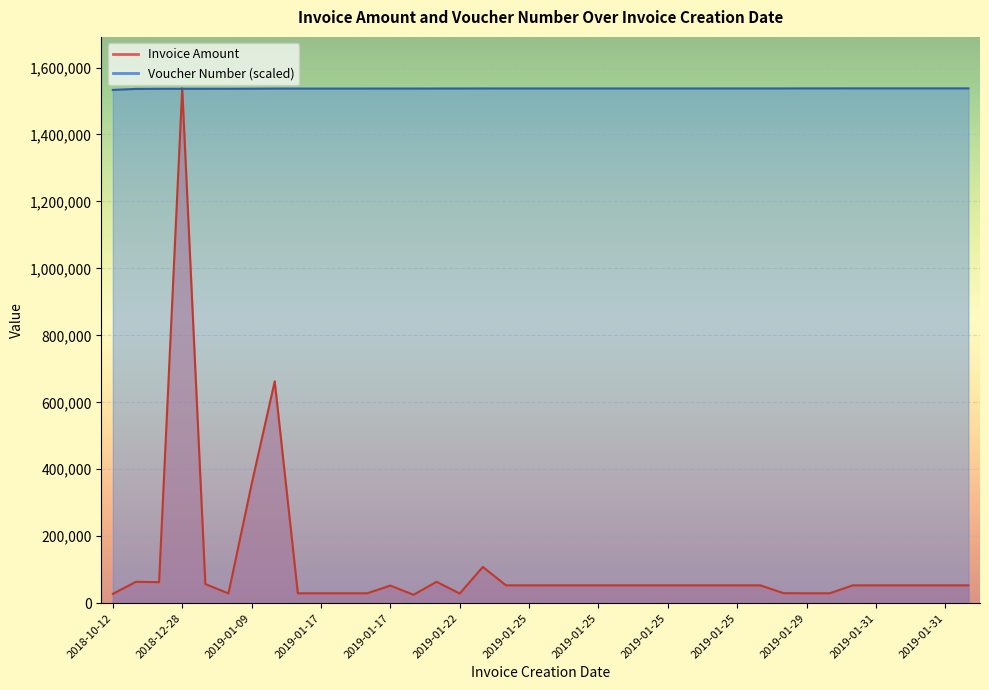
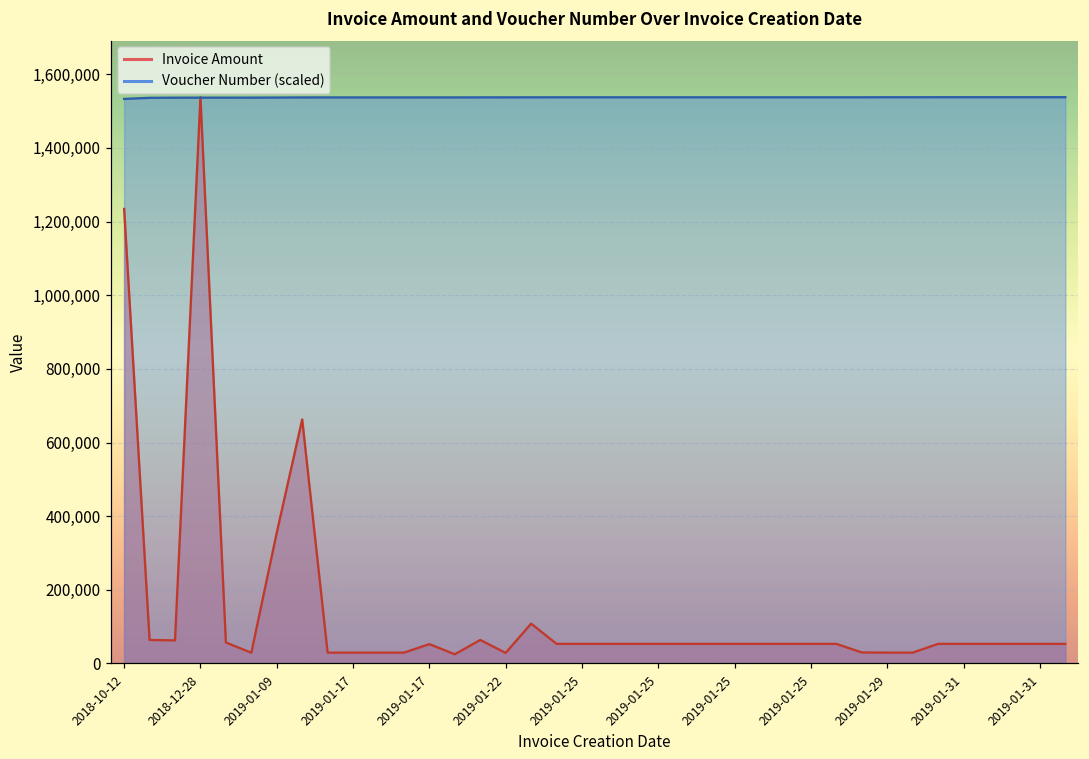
  {
    "Invoice Amount": {
-     "2018-10-12": "30,000",
+     "2018-10-12": "1,230,000",
      "2019-01-09": "360,000"
    },
    "Voucher Number (scaled)": {
      "2018-10-12": "1,530,000",
      "2019-01-09": "1,540,000"
    }
  }
